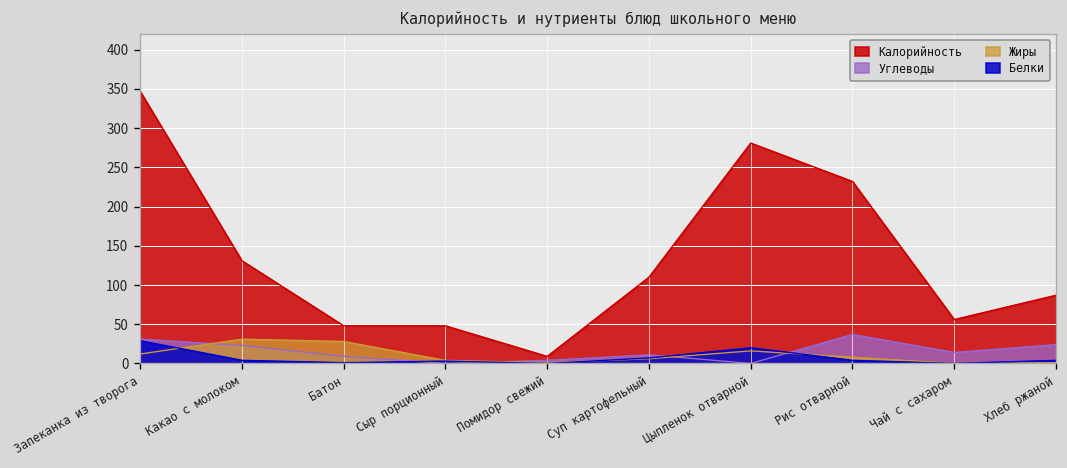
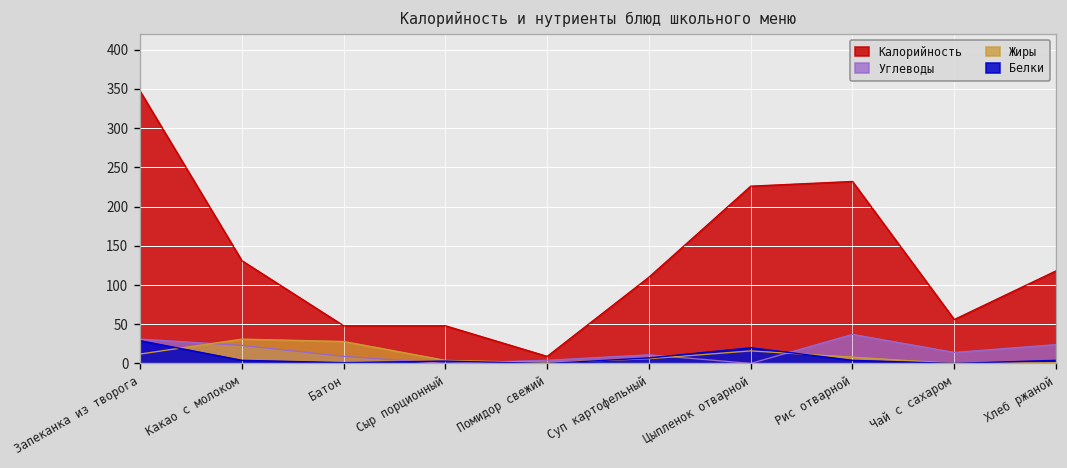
  {
    "Калорийность": {
      "Запеканка из творога": 350,
      "Какао с молоком": 130,
      "Батон": 50,
      "Сыр порционный": 50,
      "Помидор свежий": 10,
      "Суп картофельный": 110,
-     "Цыпленок отварной": 280,
+     "Цыпленок отварной": 230,
      "Рис отварной": 230,
      "Чай с сахаром": 60,
-     "Хлеб ржаной": 90
+     "Хлеб ржаной": 120
    },
    "Углеводы": {
      "Какао с молоком": 20,
      "Батон": 10,
      "Суп картофельный": 10,
      "Цыпленок отварной": 0,
      "Рис отварной": 40,
      "Чай с сахаром": 10,
      "Хлеб ржаной": 20
    },
    "Жиры": {
      "Запеканка из творога": 10,
      "Какао с молоком": 30,
      "Батон": 30,
      "Цыпленок отварной": 20,
      "Рис отварной": 10
    },
    "Белки": {
      "Какао с молоком": 0,
      "Батон": 0,
      "Цыпленок отварной": 20,
      "Рис отварной": 0
    }
  }
